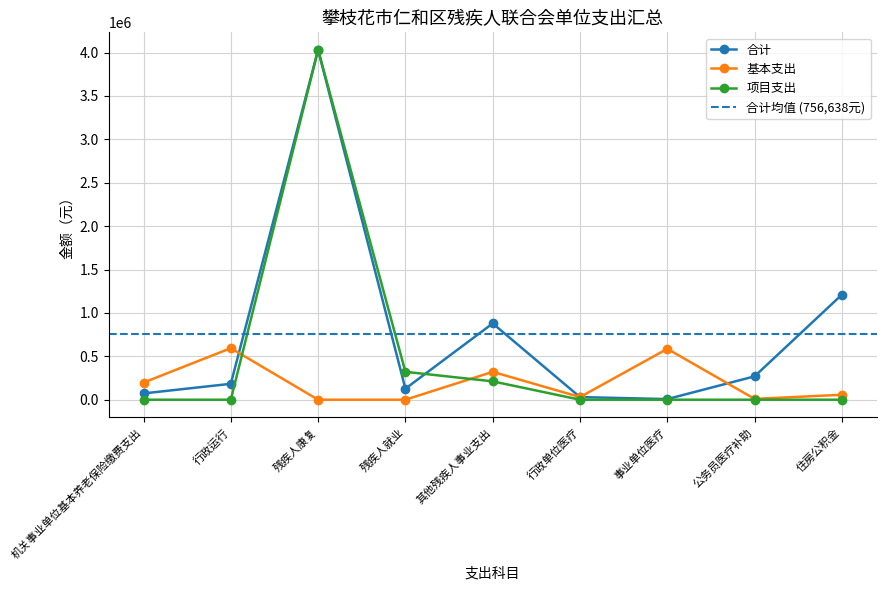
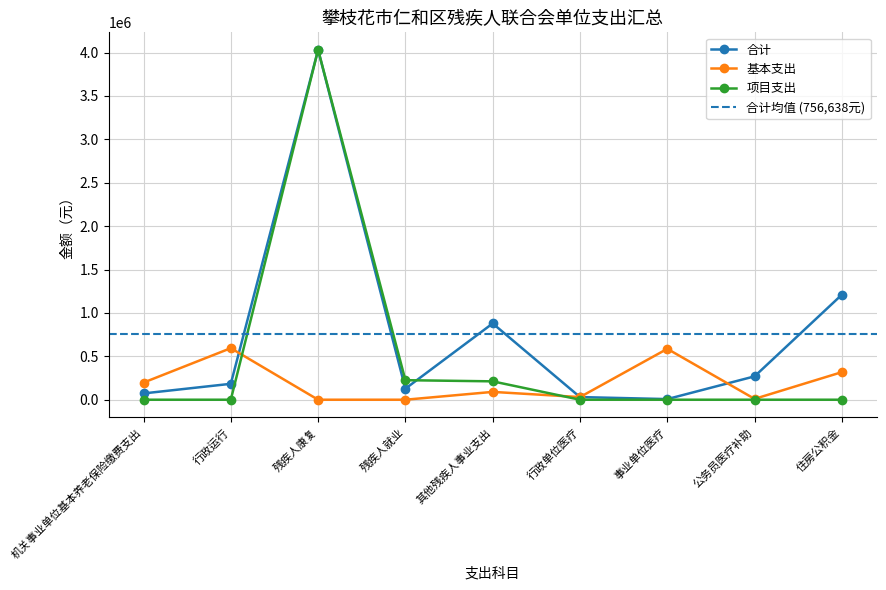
  {
    "合计": {
      "机关事业单位基本养老保险缴费支出": 100000,
      "行政运行": 200000,
      "残疾人就业": 100000,
      "其他残疾人事业支出": 900000,
      "公务员医疗补助": 300000,
      "住房公积金": 1200000
    },
    "基本支出": {
      "机关事业单位基本养老保险缴费支出": 200000,
      "行政运行": 600000,
      "残疾人康复": 0,
      "残疾人就业": 0,
-     "其他残疾人事业支出": 300000,
+     "其他残疾人事业支出": 100000,
      "事业单位医疗": 600000,
-     "住房公积金": 100000
+     "住房公积金": 300000
    },
    "项目支出": {
      "机关事业单位基本养老保险缴费支出": 0,
      "行政运行": 0,
-     "残疾人就业": 300000,
+     "残疾人就业": 200000,
      "其他残疾人事业支出": 200000,
      "行政单位医疗": 0,
      "住房公积金": 0
    }
  }
